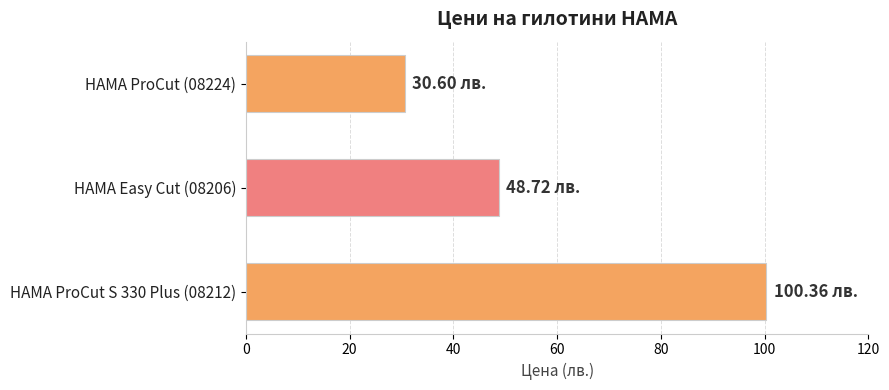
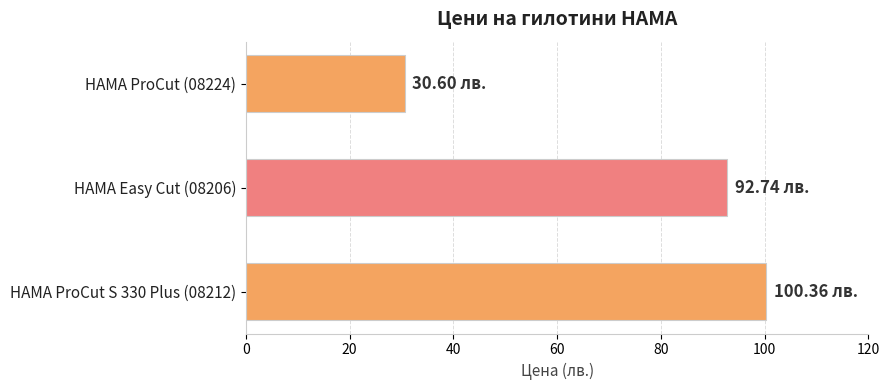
  {
    "HAMA ProCut (08224)": 30.60,
-   "HAMA Easy Cut (08206)": 48.72,
+   "HAMA Easy Cut (08206)": 92.74,
    "HAMA ProCut S 330 Plus (08212)": 100.36
  }
